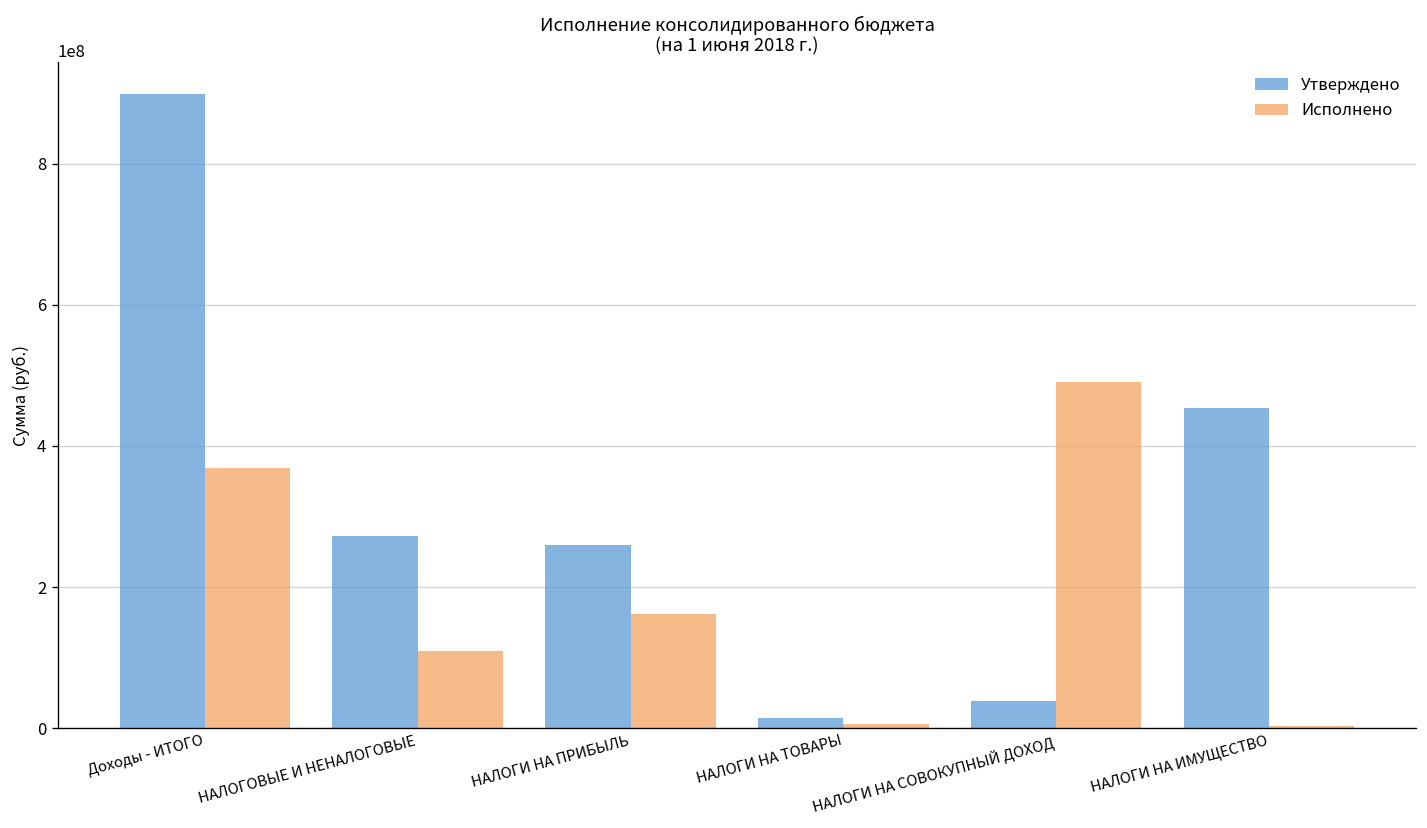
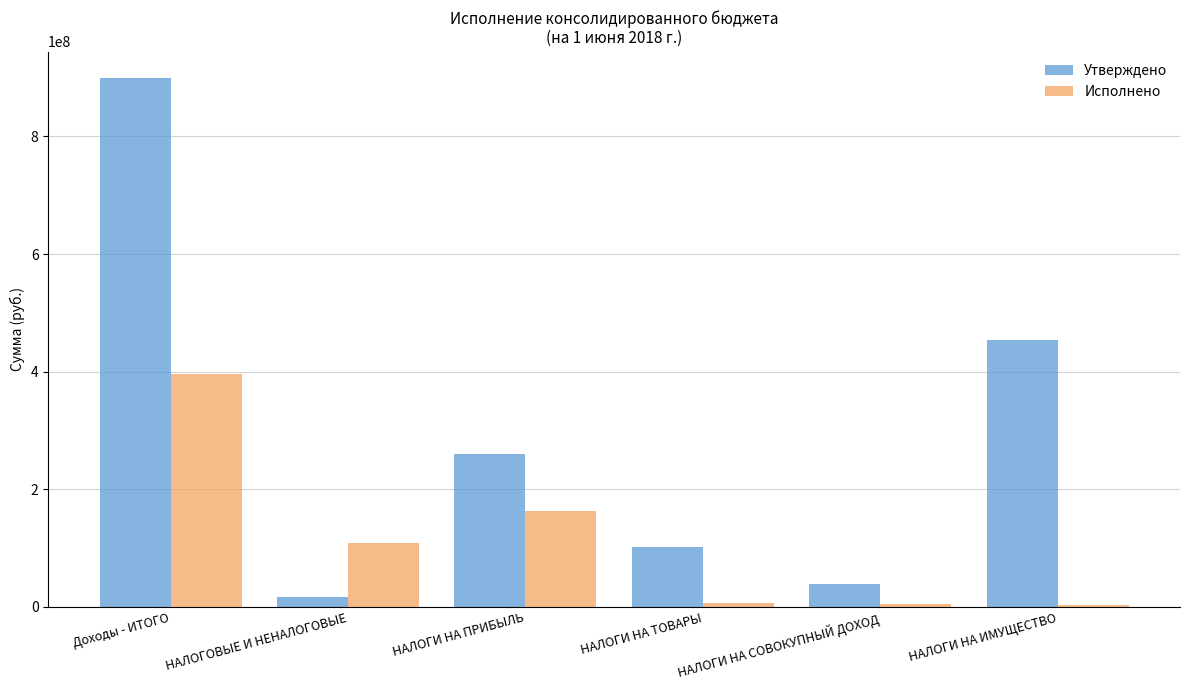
  {
    "Утверждено": {
      "Доходы - ИТОГО": 900000000,
-     "НАЛОГОВЫЕ И НЕНАЛОГОВЫЕ": 270000000,
+     "НАЛОГОВЫЕ И НЕНАЛОГОВЫЕ": 20000000,
      "НАЛОГИ НА ПРИБЫЛЬ": 260000000,
-     "НАЛОГИ НА ТОВАРЫ": 10000000,
+     "НАЛОГИ НА ТОВАРЫ": 100000000,
      "НАЛОГИ НА СОВОКУПНЫЙ ДОХОД": 40000000,
      "НАЛОГИ НА ИМУЩЕСТВО": 450000000
    },
    "Исполнено": {
-     "Доходы - ИТОГО": 370000000,
+     "Доходы - ИТОГО": 400000000,
      "НАЛОГОВЫЕ И НЕНАЛОГОВЫЕ": 110000000,
      "НАЛОГИ НА ПРИБЫЛЬ": 160000000,
      "НАЛОГИ НА ТОВАРЫ": 10000000,
-     "НАЛОГИ НА СОВОКУПНЫЙ ДОХОД": 490000000
+     "НАЛОГИ НА СОВОКУПНЫЙ ДОХОД": 0
    }
  }
